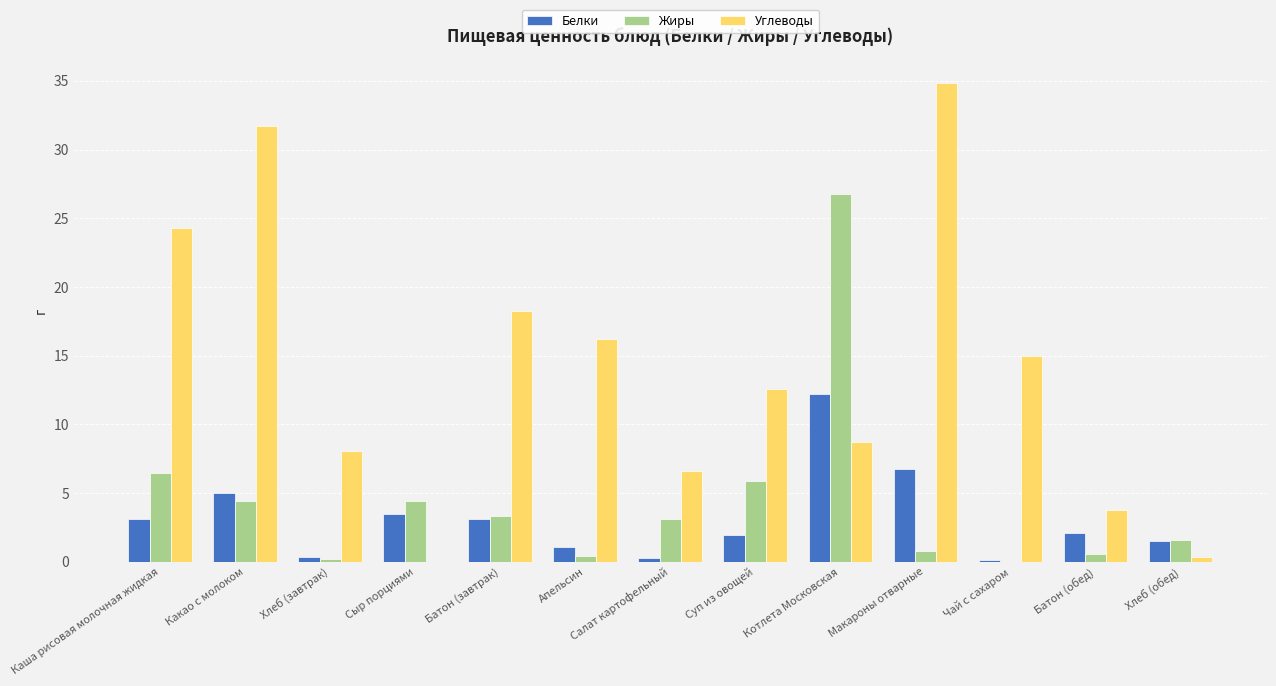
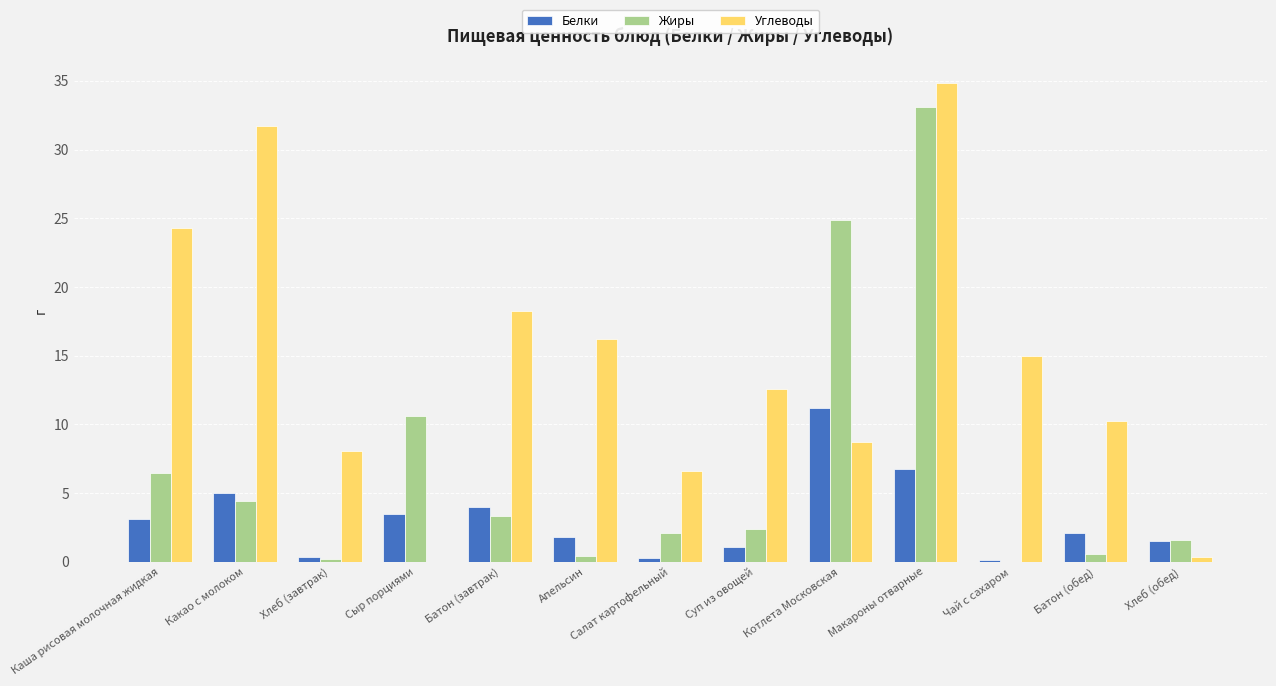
  {
    "Белки": {
      "Каша рисовая молочная жидкая": 3.1,
      "Какао с молоком": 5.0,
      "Хлеб (завтрак)": 0.3,
      "Сыр порциями": 3.5,
-     "Батон (завтрак)": 3.1,
-     "Апельсин": 1.1,
+     "Батон (завтрак)": 4.0,
+     "Апельсин": 1.8,
      "Салат картофельный": 0.3,
-     "Суп из овощей": 1.9,
-     "Котлета Московская": 12.2,
+     "Суп из овощей": 1.1,
+     "Котлета Московская": 11.2,
      "Макароны отварные": 6.8,
      "Батон (обед)": 2.1,
      "Хлеб (обед)": 1.5
    },
    "Жиры": {
      "Каша рисовая молочная жидкая": 6.5,
      "Какао с молоком": 4.4,
      "Хлеб (завтрак)": 0.2,
-     "Сыр порциями": 4.4,
+     "Сыр порциями": 10.6,
      "Батон (завтрак)": 3.3,
      "Апельсин": 0.4,
-     "Салат картофельный": 3.2,
-     "Суп из овощей": 5.9,
-     "Котлета Московская": 26.8,
-     "Макароны отварные": 0.8,
+     "Салат картофельный": 2.1,
+     "Суп из овощей": 2.4,
+     "Котлета Московская": 24.9,
+     "Макароны отварные": 33.1,
      "Чай с сахаром": 0.0,
      "Батон (обед)": 0.6,
      "Хлеб (обед)": 1.6
    },
    "Углеводы": {
      "Каша рисовая молочная жидкая": 24.3,
      "Какао с молоком": 31.7,
      "Хлеб (завтрак)": 8.1,
      "Сыр порциями": 0.0,
      "Батон (завтрак)": 18.2,
      "Апельсин": 16.2,
      "Салат картофельный": 6.6,
      "Суп из овощей": 12.6,
      "Котлета Московская": 8.7,
      "Макароны отварные": 34.9,
      "Чай с сахаром": 15.0,
-     "Батон (обед)": 3.8,
+     "Батон (обед)": 10.3,
      "Хлеб (обед)": 0.4
    }
  }
